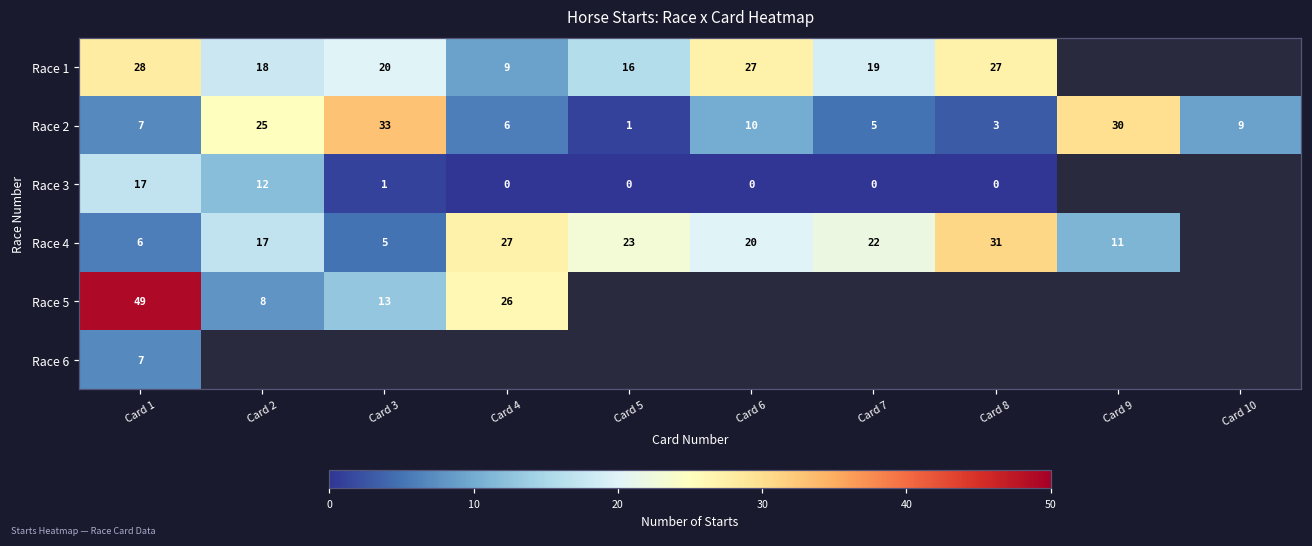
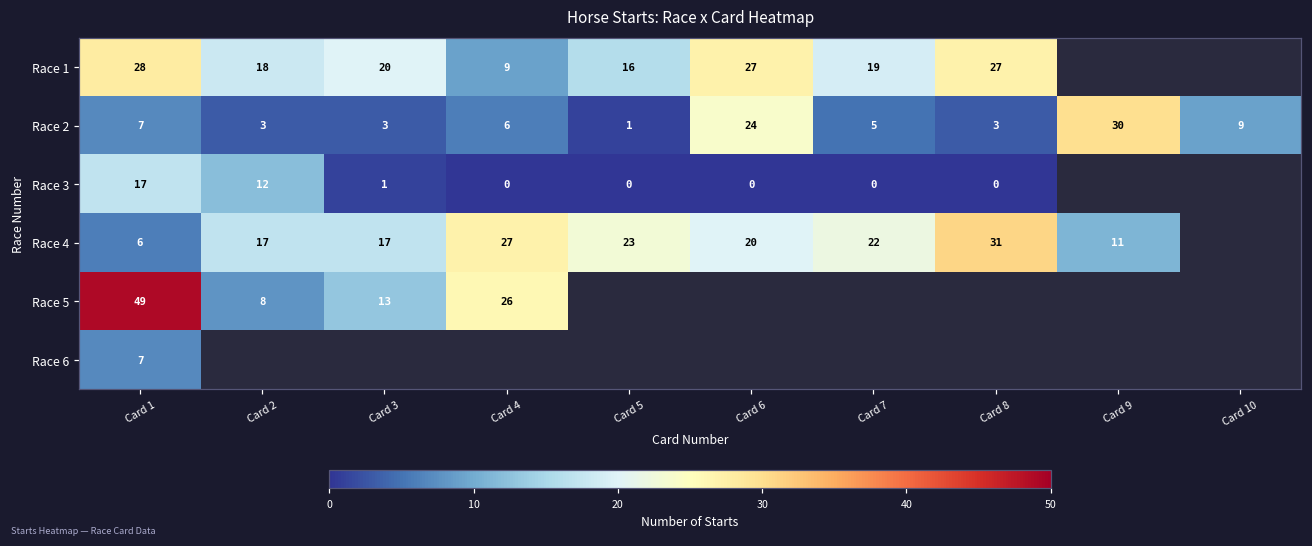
  {
    "Race 1": {
      "Card 1": 28,
      "Card 2": 18,
      "Card 3": 20,
      "Card 4": 9,
      "Card 5": 16,
      "Card 6": 27,
      "Card 7": 19,
      "Card 8": 27
    },
    "Race 2": {
      "Card 1": 7,
-     "Card 2": 25,
-     "Card 3": 33,
+     "Card 2": 3,
+     "Card 3": 3,
      "Card 4": 6,
      "Card 5": 1,
-     "Card 6": 10,
+     "Card 6": 24,
      "Card 7": 5,
      "Card 8": 3,
      "Card 9": 30,
      "Card 10": 9
    },
    "Race 3": {
      "Card 1": 17,
      "Card 2": 12,
      "Card 3": 1,
      "Card 4": 0,
      "Card 5": 0,
      "Card 6": 0,
      "Card 7": 0,
      "Card 8": 0
    },
    "Race 4": {
      "Card 1": 6,
      "Card 2": 17,
-     "Card 3": 5,
+     "Card 3": 17,
      "Card 4": 27,
      "Card 5": 23,
      "Card 6": 20,
      "Card 7": 22,
      "Card 8": 31,
      "Card 9": 11
    },
    "Race 5": {
      "Card 1": 49,
      "Card 2": 8,
      "Card 3": 13,
      "Card 4": 26
    },
    "Race 6": {
      "Card 1": 7
    }
  }
